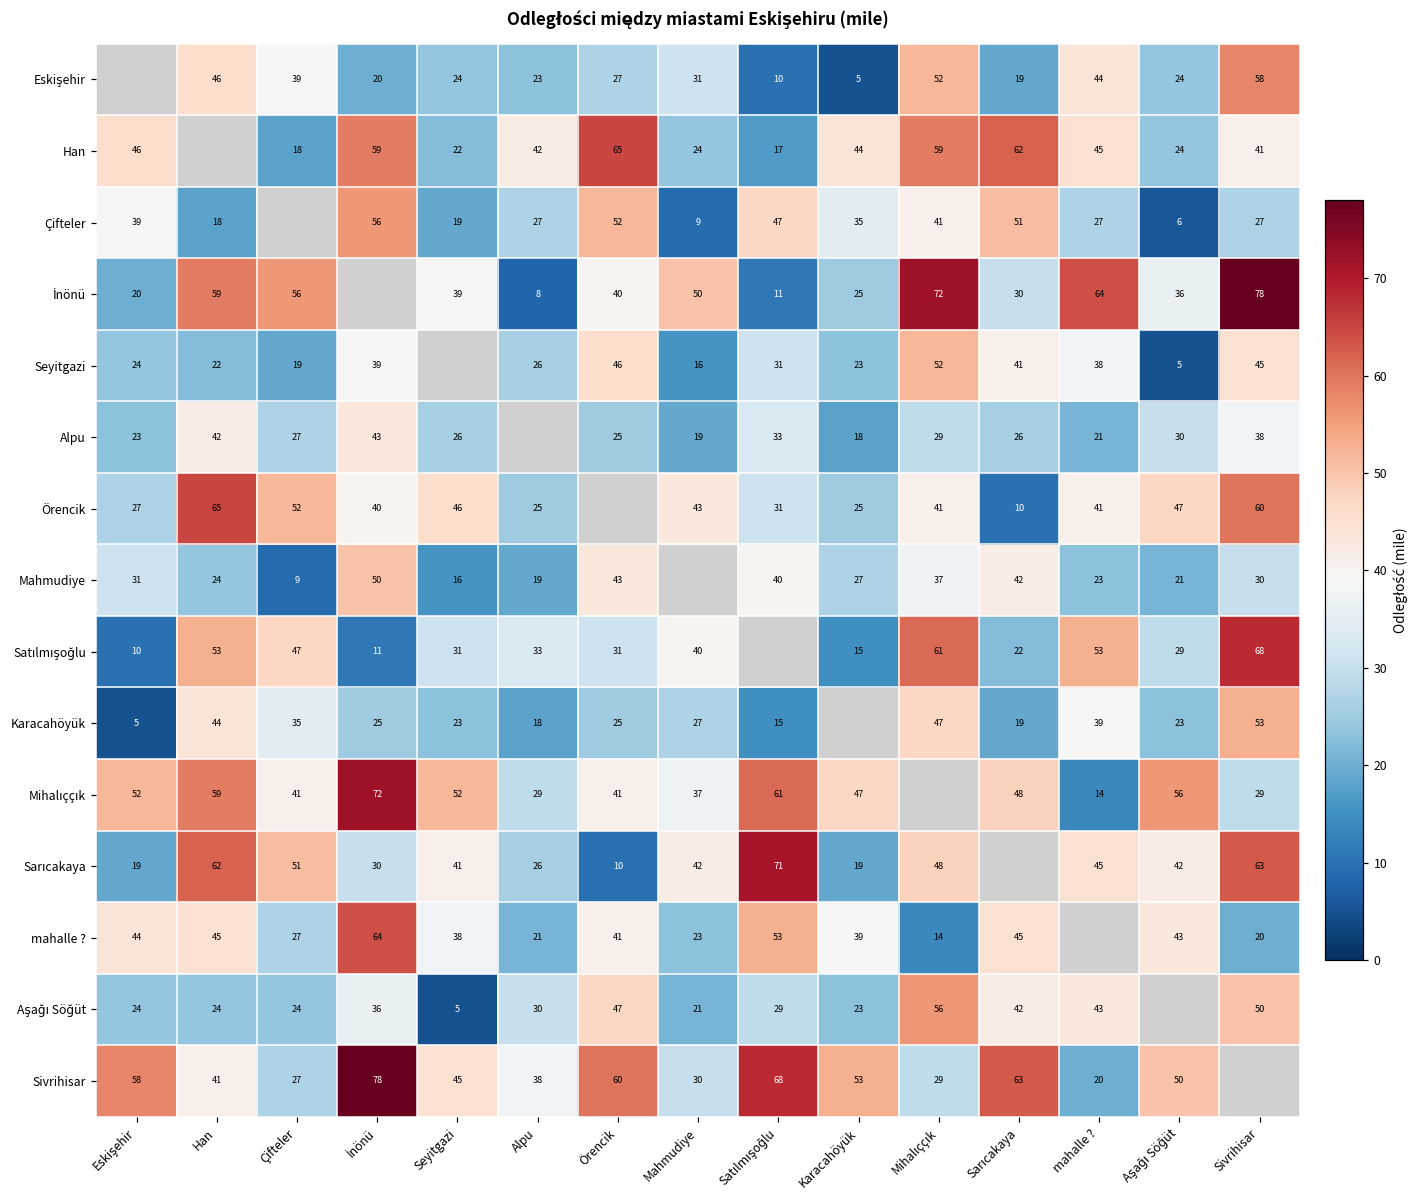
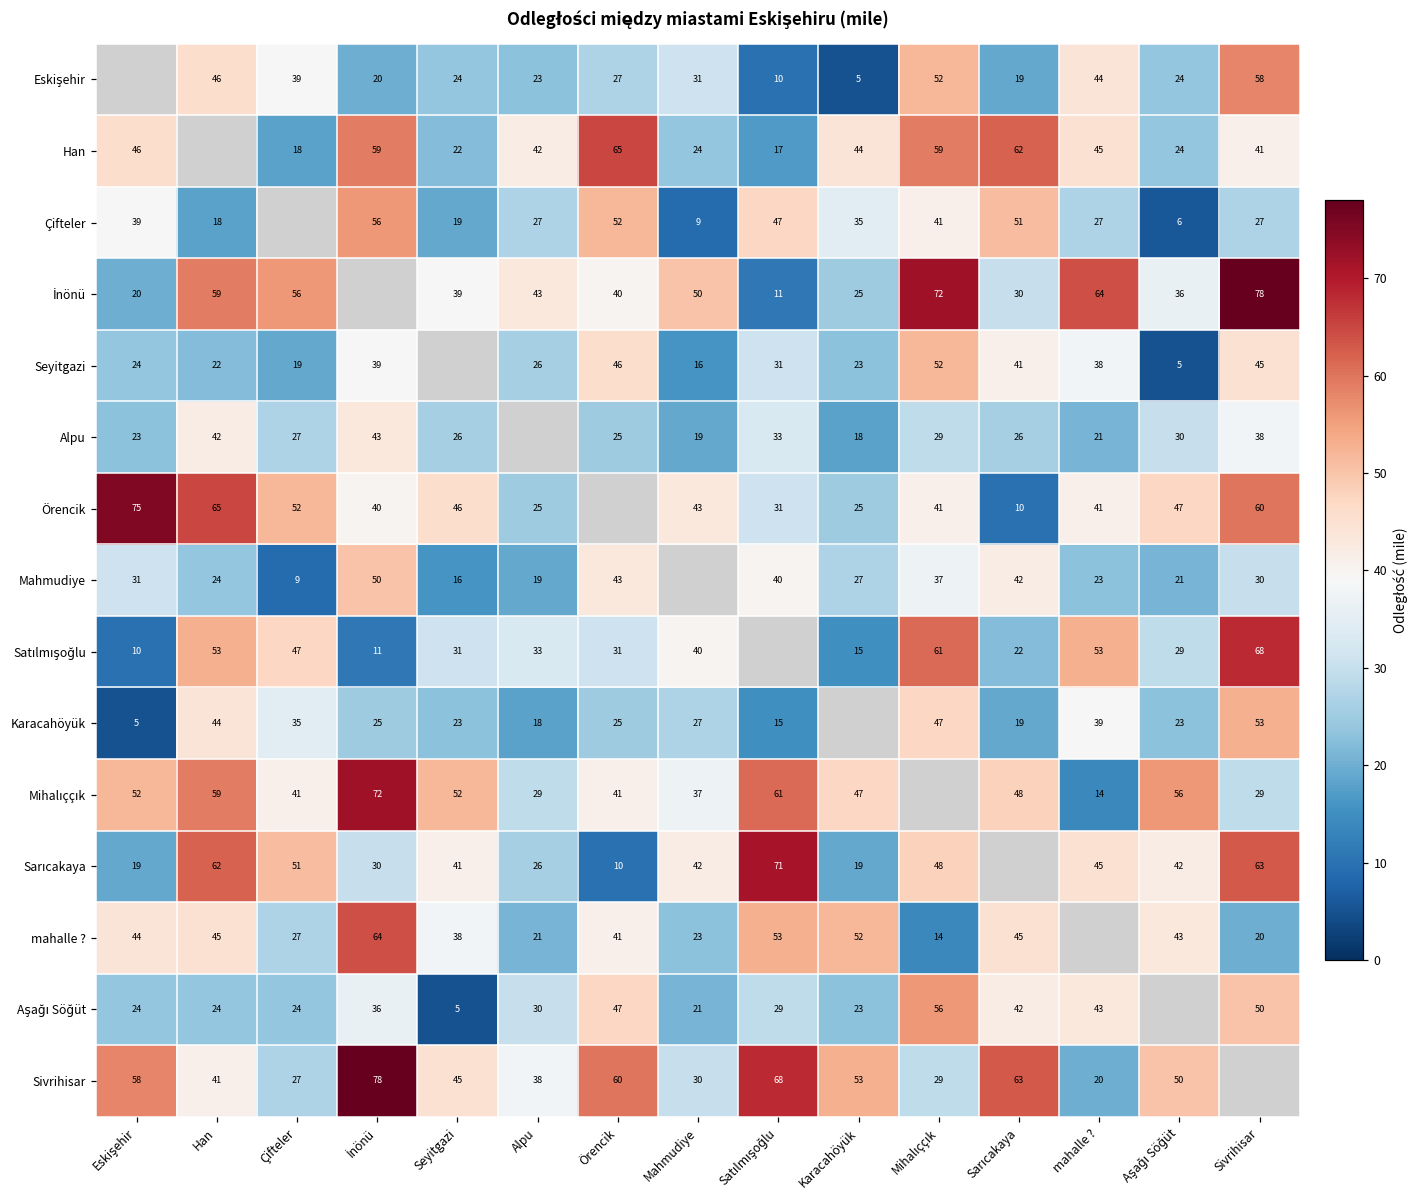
  {
    "İnönü": {
      "Eskişehir": 20,
      "Han": 59,
      "Çifteler": 56,
      "Seyitgazi": 39,
-     "Alpu": 8,
+     "Alpu": 43,
      "Örencik": 40,
      "Mahmudiye": 50,
      "Satılmışoğlu": 11,
      "Karacahöyük": 25,
      "Mihalıççık": 72,
      "Sarıcakaya": 30,
      "mahalle ?": 64,
      "Aşağı Söğüt": 36,
      "Sivrihisar": 78
    },
    "Örencik": {
-     "Eskişehir": 27,
+     "Eskişehir": 75,
      "Han": 65,
      "Çifteler": 52,
      "İnönü": 40,
      "Seyitgazi": 46,
      "Alpu": 25,
      "Mahmudiye": 43,
      "Satılmışoğlu": 31,
      "Karacahöyük": 25,
      "Mihalıççık": 41,
      "Sarıcakaya": 10,
      "mahalle ?": 41,
      "Aşağı Söğüt": 47,
      "Sivrihisar": 60
    },
    "mahalle ?": {
      "Eskişehir": 44,
      "Han": 45,
      "Çifteler": 27,
      "İnönü": 64,
      "Seyitgazi": 38,
      "Alpu": 21,
      "Örencik": 41,
      "Mahmudiye": 23,
      "Satılmışoğlu": 53,
-     "Karacahöyük": 39,
+     "Karacahöyük": 52,
      "Mihalıççık": 14,
      "Sarıcakaya": 45,
      "Aşağı Söğüt": 43,
      "Sivrihisar": 20
    }
  }
